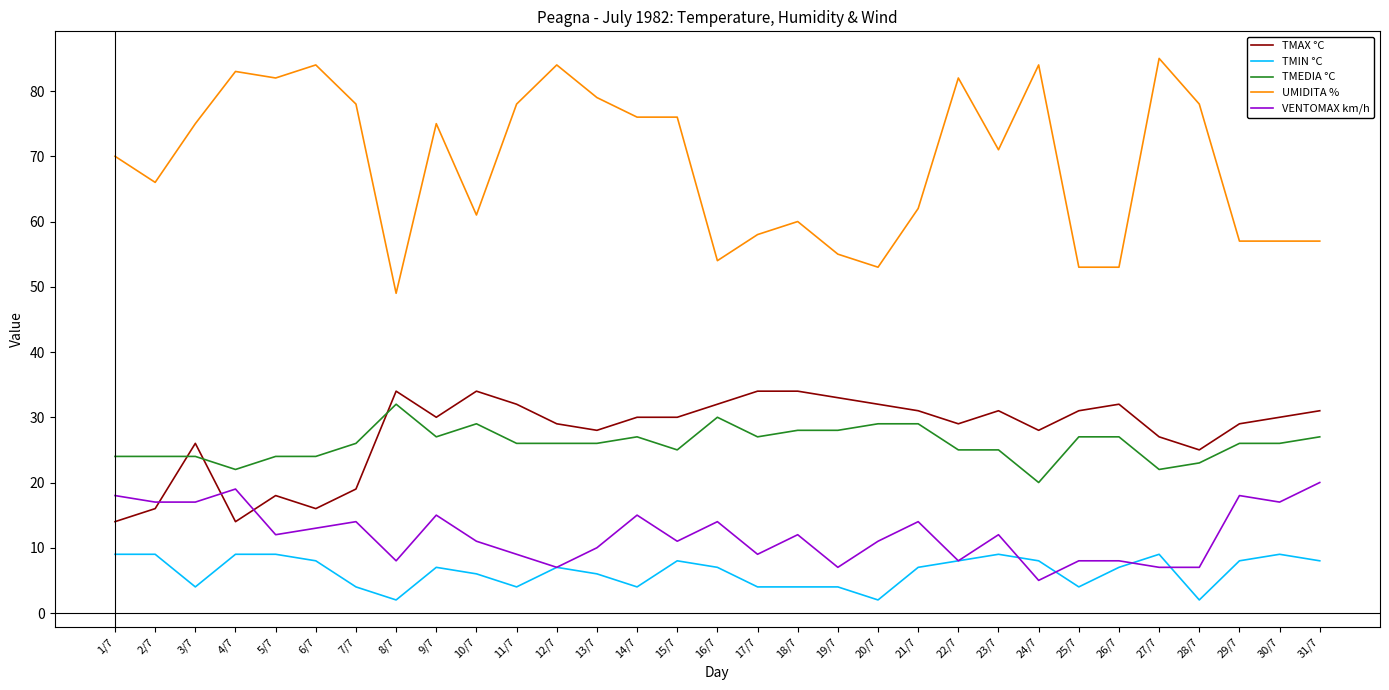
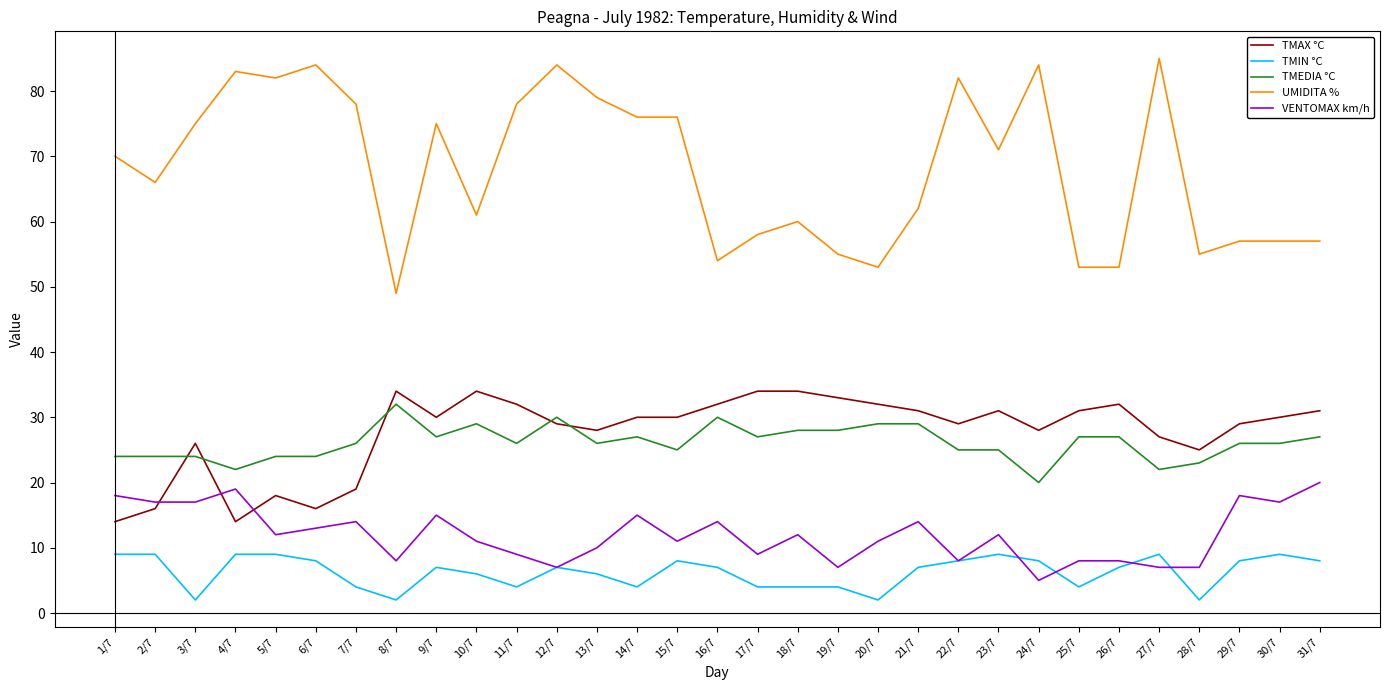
  {
    "TMAX °C": {
      "1/7": 14,
      "2/7": 16,
      "3/7": 26,
      "4/7": 14,
      "5/7": 18,
      "6/7": 16,
      "7/7": 19,
      "8/7": 34,
      "9/7": 30,
      "10/7": 34,
      "11/7": 32,
      "12/7": 29,
      "13/7": 28,
      "14/7": 30,
      "15/7": 30,
      "16/7": 32,
      "17/7": 34,
      "18/7": 34,
      "19/7": 33,
      "20/7": 32,
      "21/7": 31,
      "22/7": 29,
      "23/7": 31,
      "24/7": 28,
      "25/7": 31,
      "26/7": 32,
      "27/7": 27,
      "28/7": 25,
      "29/7": 29,
      "30/7": 30,
      "31/7": 31
    },
    "TMIN °C": {
      "1/7": 9,
      "2/7": 9,
-     "3/7": 4,
+     "3/7": 2,
      "4/7": 9,
      "5/7": 9,
      "6/7": 8,
      "7/7": 4,
      "8/7": 2,
      "9/7": 7,
      "10/7": 6,
      "11/7": 4,
      "13/7": 6,
      "14/7": 4,
      "15/7": 8,
      "16/7": 7,
      "17/7": 4,
      "18/7": 4,
      "19/7": 4,
      "20/7": 2,
      "21/7": 7,
      "23/7": 9,
      "24/7": 8,
      "25/7": 4,
      "26/7": 7,
      "27/7": 9,
      "28/7": 2,
      "29/7": 8,
      "30/7": 9,
      "31/7": 8
    },
    "TMEDIA °C": {
      "1/7": 24,
      "2/7": 24,
      "3/7": 24,
      "4/7": 22,
      "5/7": 24,
      "6/7": 24,
      "7/7": 26,
      "8/7": 32,
      "9/7": 27,
      "10/7": 29,
      "11/7": 26,
-     "12/7": 26,
+     "12/7": 30,
      "13/7": 26,
      "14/7": 27,
      "15/7": 25,
      "16/7": 30,
      "17/7": 27,
      "18/7": 28,
      "19/7": 28,
      "20/7": 29,
      "21/7": 29,
      "22/7": 25,
      "23/7": 25,
      "24/7": 20,
      "25/7": 27,
      "26/7": 27,
      "27/7": 22,
      "28/7": 23,
      "29/7": 26,
      "30/7": 26,
      "31/7": 27
    },
    "UMIDITA %": {
      "1/7": 70,
      "2/7": 66,
      "3/7": 75,
      "4/7": 83,
      "5/7": 82,
      "6/7": 84,
      "7/7": 78,
      "8/7": 49,
      "9/7": 75,
      "10/7": 61,
      "11/7": 78,
      "12/7": 84,
      "13/7": 79,
      "14/7": 76,
      "15/7": 76,
      "16/7": 54,
      "17/7": 58,
      "18/7": 60,
      "19/7": 55,
      "20/7": 53,
      "21/7": 62,
      "22/7": 82,
      "23/7": 71,
      "24/7": 84,
      "25/7": 53,
      "26/7": 53,
      "27/7": 85,
-     "28/7": 78,
+     "28/7": 55,
      "29/7": 57,
      "30/7": 57,
      "31/7": 57
    },
    "VENTOMAX km/h": {
      "1/7": 18,
      "2/7": 17,
      "3/7": 17,
      "4/7": 19,
      "5/7": 12,
      "6/7": 13,
      "7/7": 14,
      "8/7": 8,
      "9/7": 15,
      "10/7": 11,
      "11/7": 9,
      "13/7": 10,
      "14/7": 15,
      "15/7": 11,
      "16/7": 14,
      "17/7": 9,
      "18/7": 12,
      "19/7": 7,
      "20/7": 11,
      "21/7": 14,
      "23/7": 12,
      "24/7": 5,
      "25/7": 8,
      "26/7": 8,
      "27/7": 7,
      "28/7": 7,
      "29/7": 18,
      "30/7": 17,
      "31/7": 20
    }
  }
